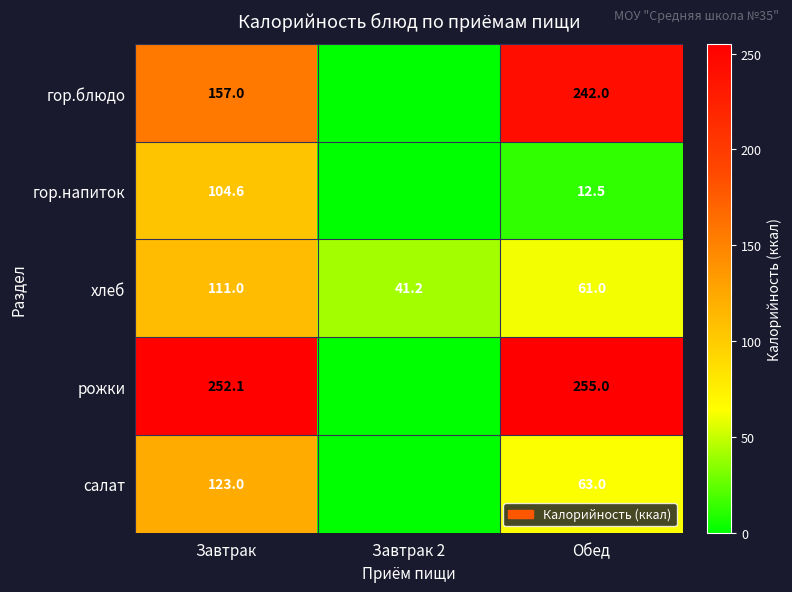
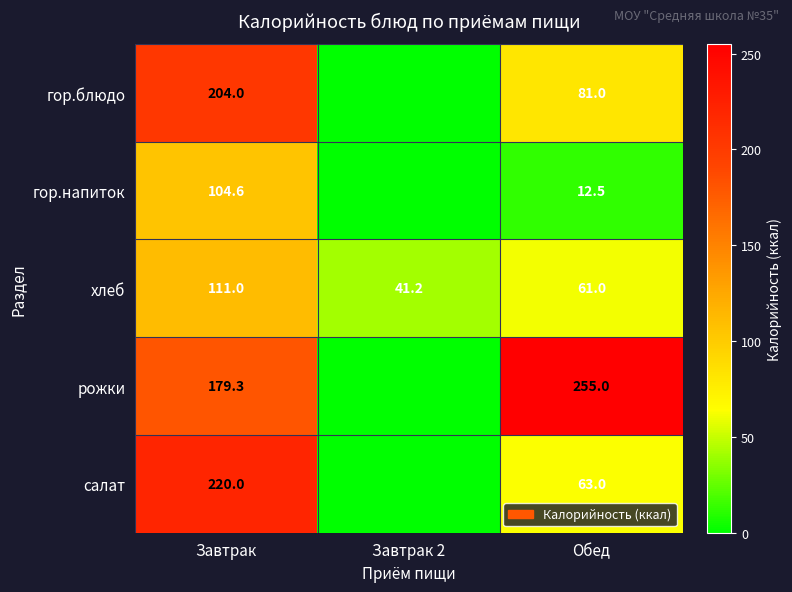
  {
    "гор.блюдо": {
-     "Завтрак": 157.0,
-     "Обед": 242.0
+     "Завтрак": 204.0,
+     "Обед": 81.0
    },
    "гор.напиток": {
      "Завтрак": 104.6,
      "Обед": 12.5
    },
    "хлеб": {
      "Завтрак": 111.0,
      "Завтрак 2": 41.2,
      "Обед": 61.0
    },
    "рожки": {
-     "Завтрак": 252.1,
+     "Завтрак": 179.3,
      "Обед": 255.0
    },
    "салат": {
-     "Завтрак": 123.0,
+     "Завтрак": 220.0,
      "Обед": 63.0
    }
  }
